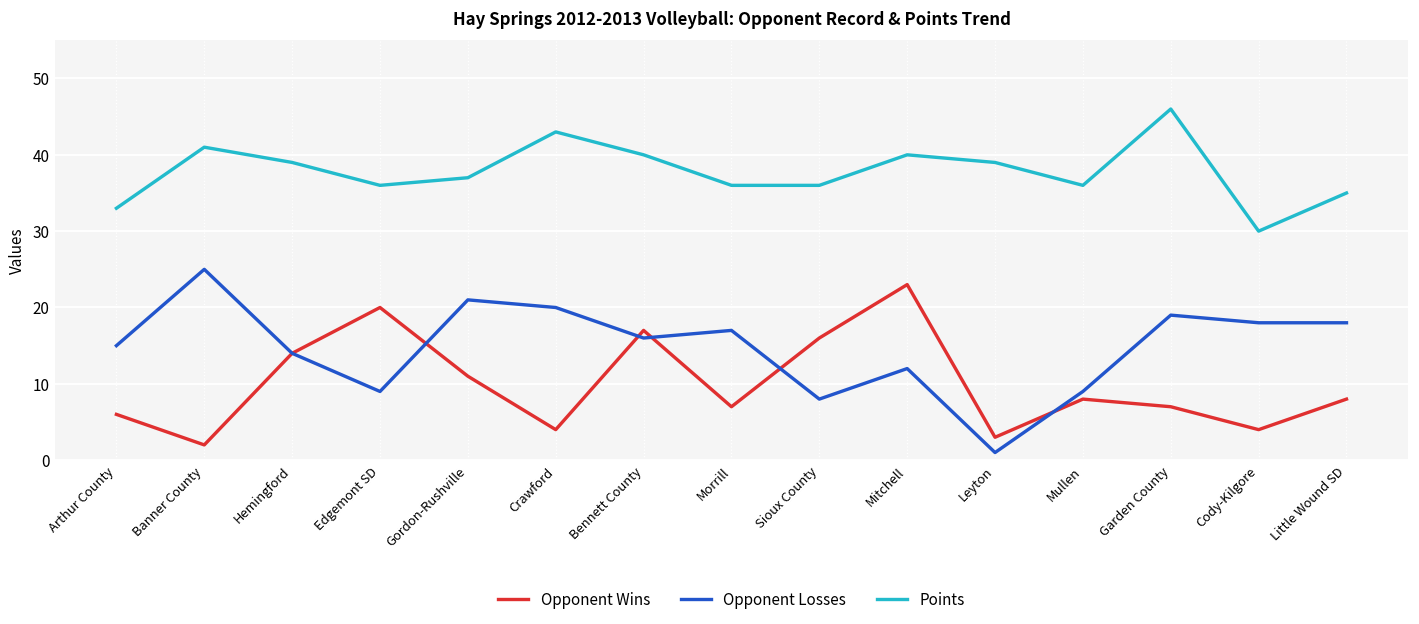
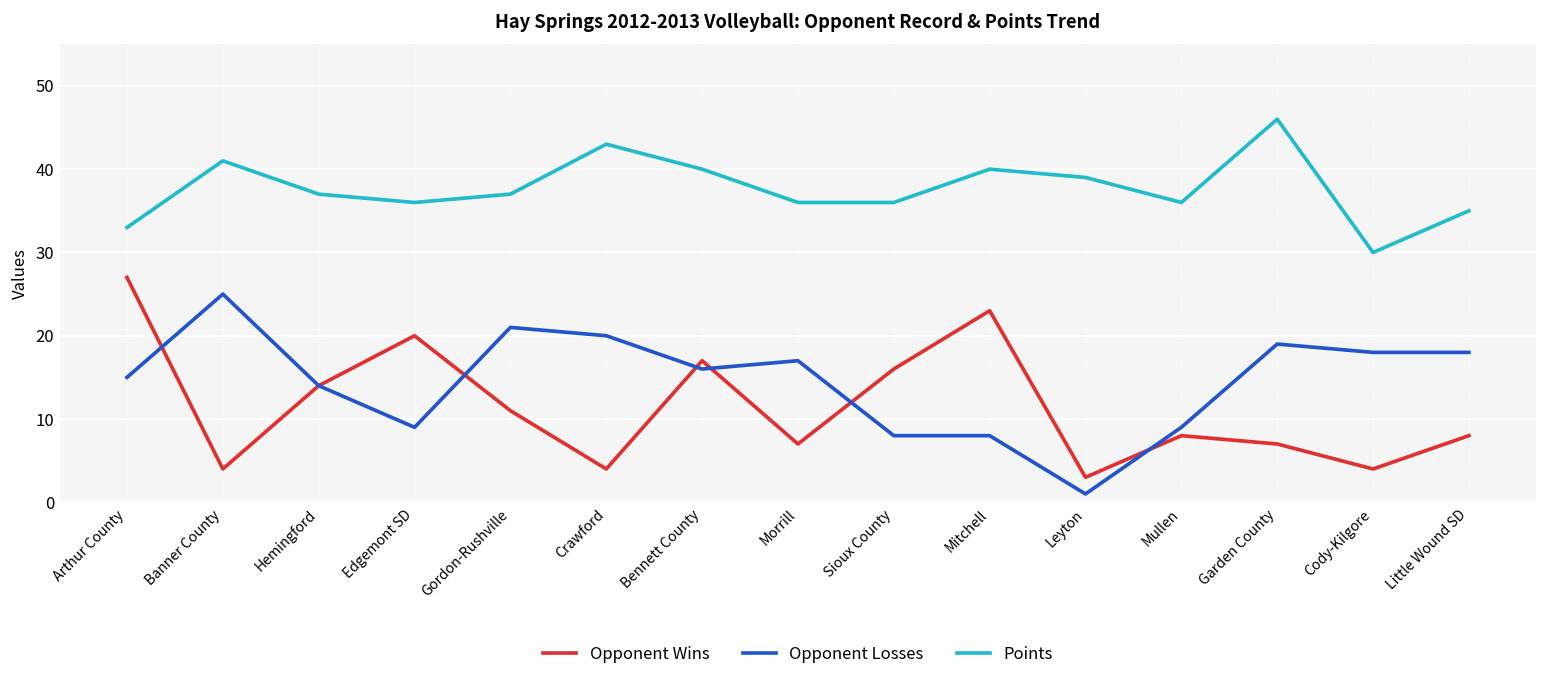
  {
    "Opponent Wins": {
-     "Arthur County": 6,
-     "Banner County": 2,
+     "Arthur County": 27,
+     "Banner County": 4,
      "Edgemont SD": 20,
      "Gordon-Rushville": 11,
      "Crawford": 4,
      "Bennett County": 17,
      "Morrill": 7,
      "Sioux County": 16,
      "Mitchell": 23,
      "Leyton": 3,
      "Mullen": 8,
      "Garden County": 7,
      "Cody-Kilgore": 4,
      "Little Wound SD": 8
    },
    "Opponent Losses": {
      "Arthur County": 15,
      "Banner County": 25,
      "Edgemont SD": 9,
      "Gordon-Rushville": 21,
      "Crawford": 20,
      "Bennett County": 16,
      "Morrill": 17,
      "Sioux County": 8,
-     "Mitchell": 12,
+     "Mitchell": 8,
      "Leyton": 1,
      "Mullen": 9,
      "Garden County": 19,
      "Cody-Kilgore": 18,
      "Little Wound SD": 18
    },
    "Points": {
      "Arthur County": 33,
      "Banner County": 41,
-     "Hemingford": 39,
+     "Hemingford": 37,
      "Edgemont SD": 36,
      "Gordon-Rushville": 37,
      "Crawford": 43,
      "Bennett County": 40,
      "Morrill": 36,
      "Sioux County": 36,
      "Mitchell": 40,
      "Leyton": 39,
      "Mullen": 36,
      "Garden County": 46,
      "Cody-Kilgore": 30,
      "Little Wound SD": 35
    }
  }
